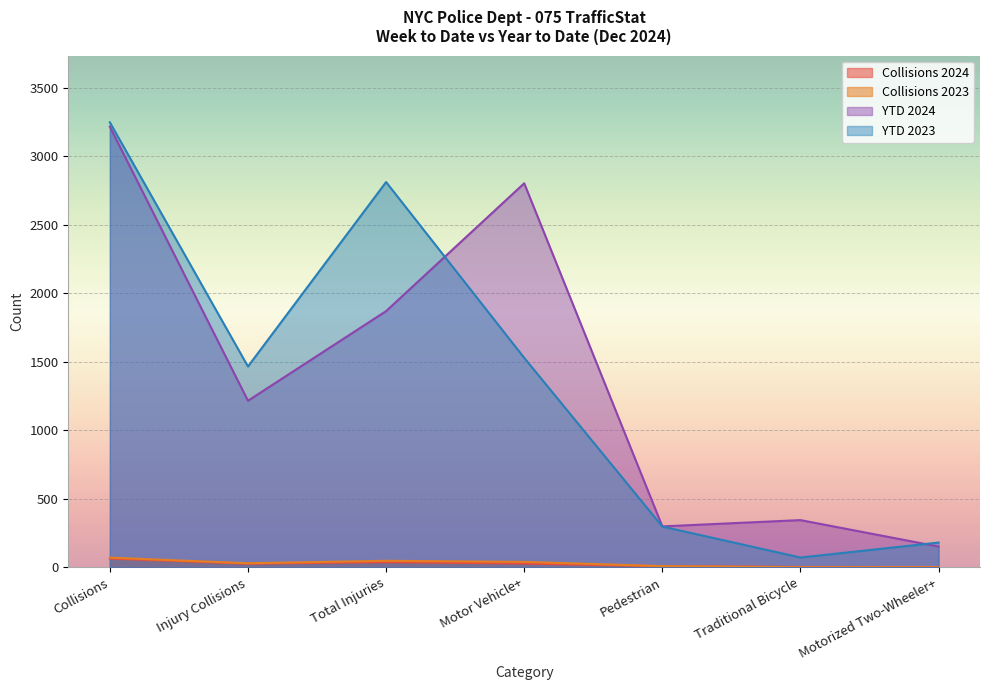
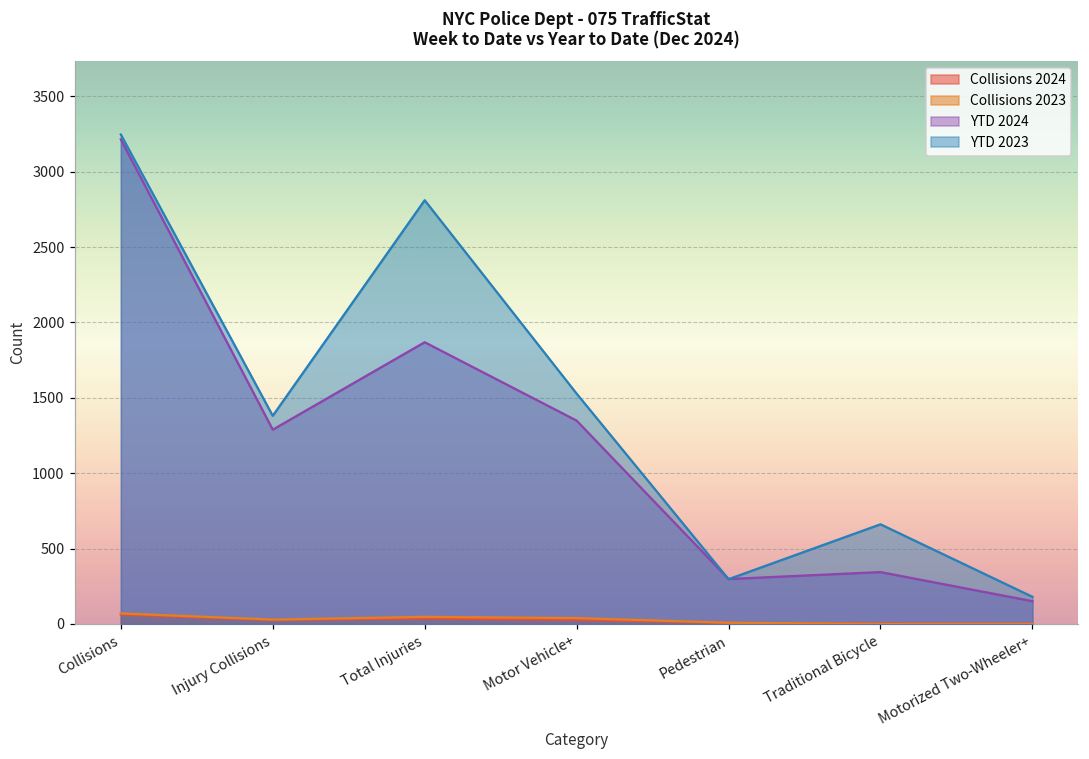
  {
    "YTD 2024": {
      "Collisions": 3220,
-     "Injury Collisions": 1220,
+     "Injury Collisions": 1290,
      "Total Injuries": 1870,
-     "Motor Vehicle+": 2800,
+     "Motor Vehicle+": 1350,
      "Traditional Bicycle": 340,
      "Motorized Two-Wheeler+": 150
    },
    "YTD 2023": {
      "Collisions": 3250,
-     "Injury Collisions": 1470,
+     "Injury Collisions": 1380,
      "Total Injuries": 2810,
      "Motor Vehicle+": 1530,
-     "Traditional Bicycle": 70,
+     "Traditional Bicycle": 660,
      "Motorized Two-Wheeler+": 180
    }
  }
